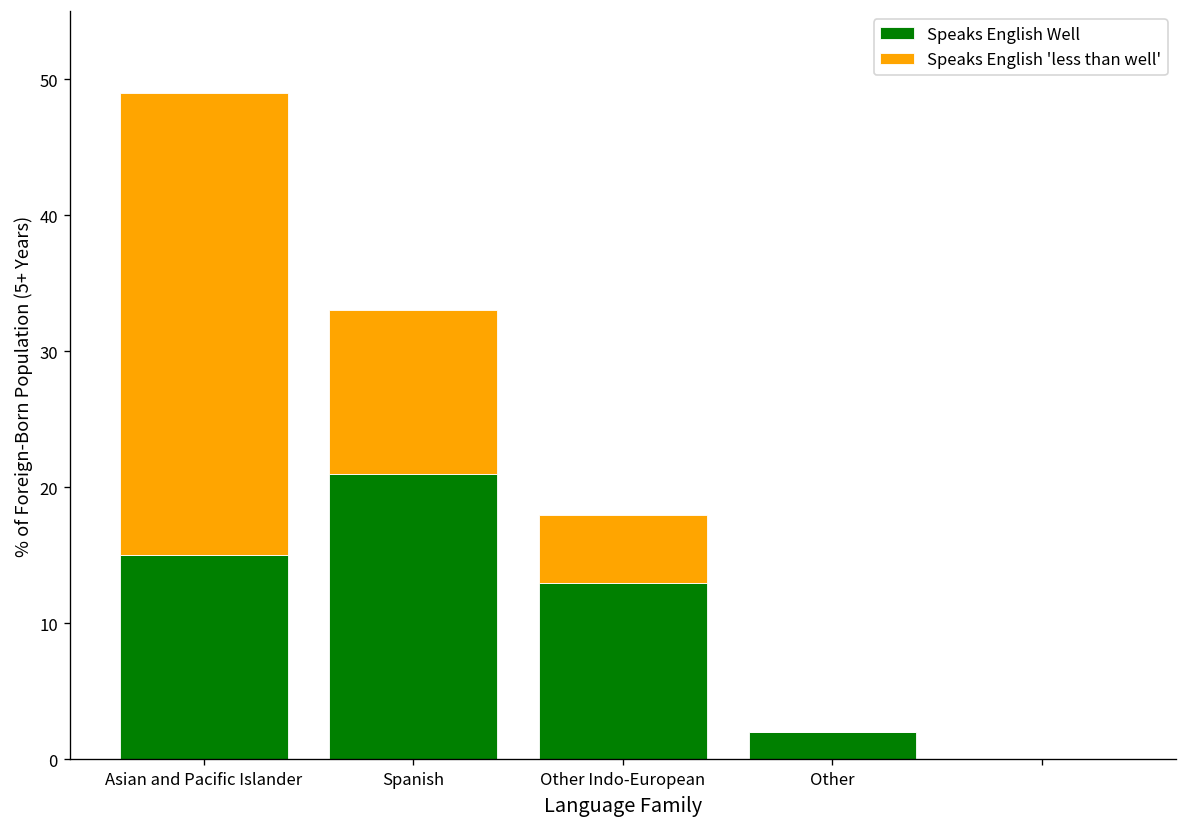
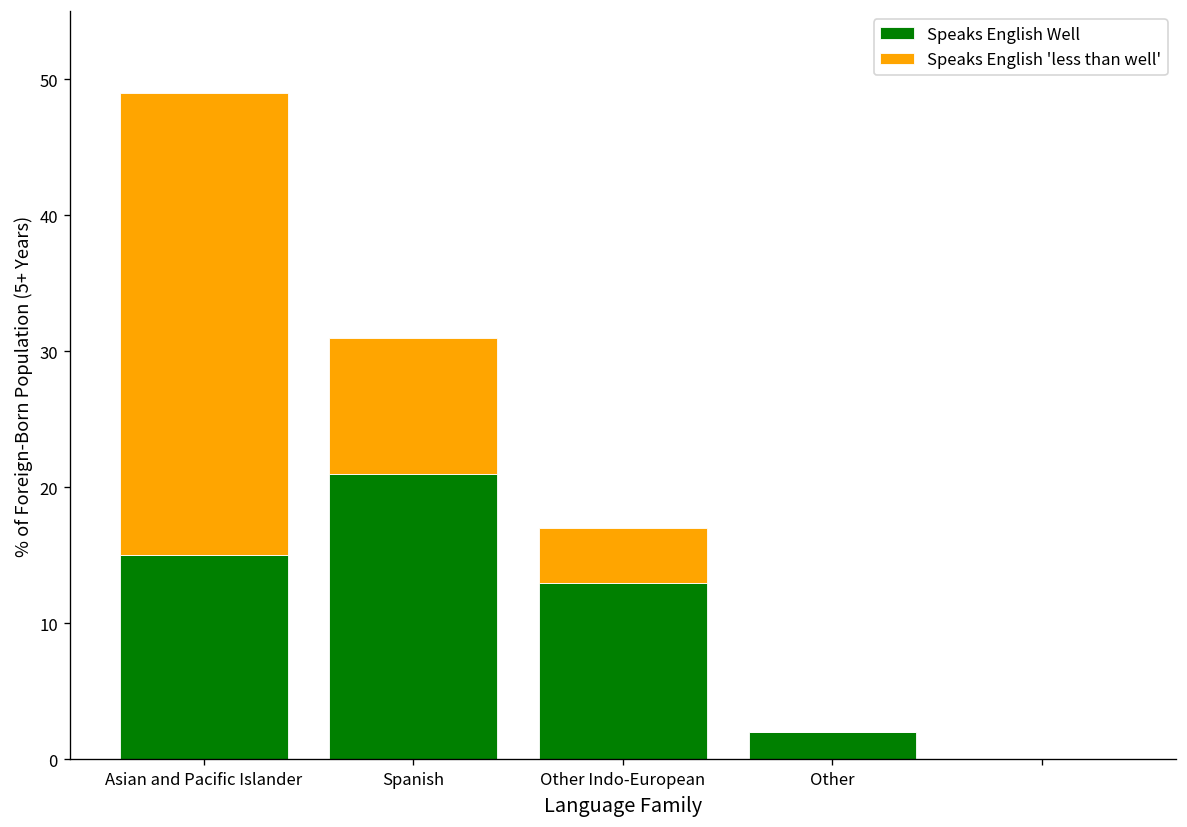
  {
    "Speaks English Well": {
      "Asian and Pacific Islander": 15,
      "Spanish": 21,
      "Other Indo-European": 13,
      "Other": 2
    },
    "Speaks English 'less than well'": {
      "Asian and Pacific Islander": 34,
-     "Spanish": 12,
-     "Other Indo-European": 5,
+     "Spanish": 10,
+     "Other Indo-European": 4,
      "Other": 0
    }
  }
